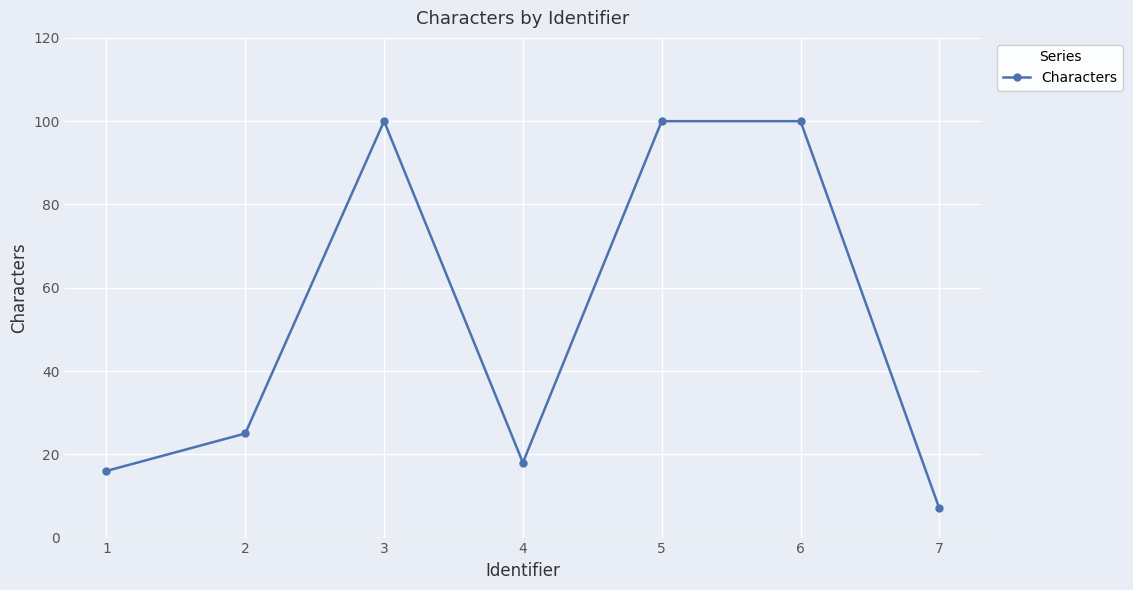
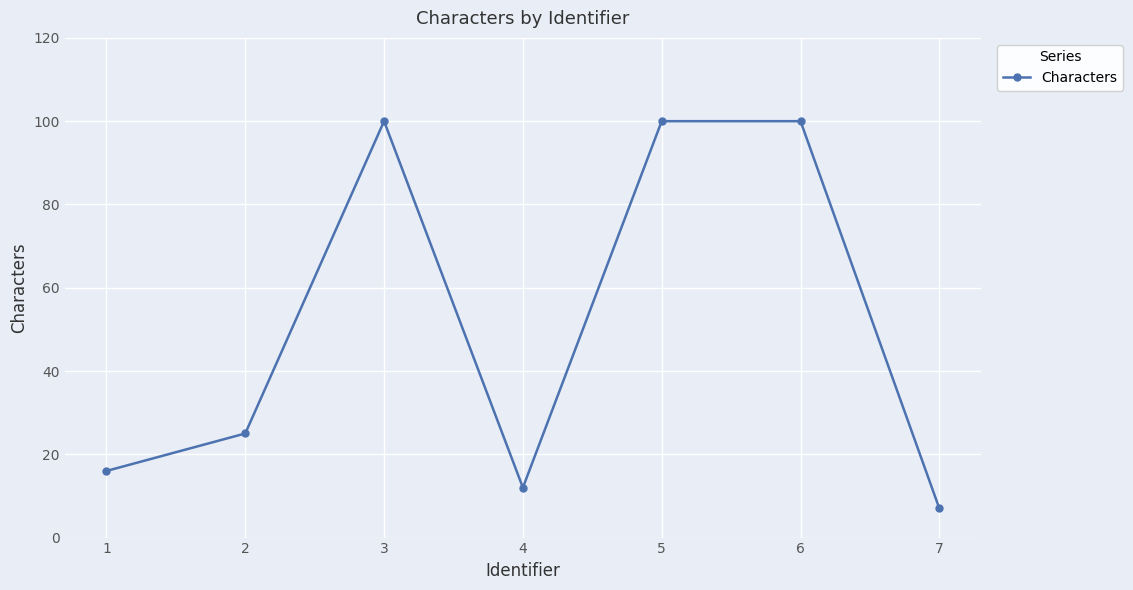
  {
    "1": 16,
    "2": 25,
    "3": 100,
-   "4": 18,
+   "4": 12,
    "5": 100,
    "6": 100,
    "7": 7
  }
